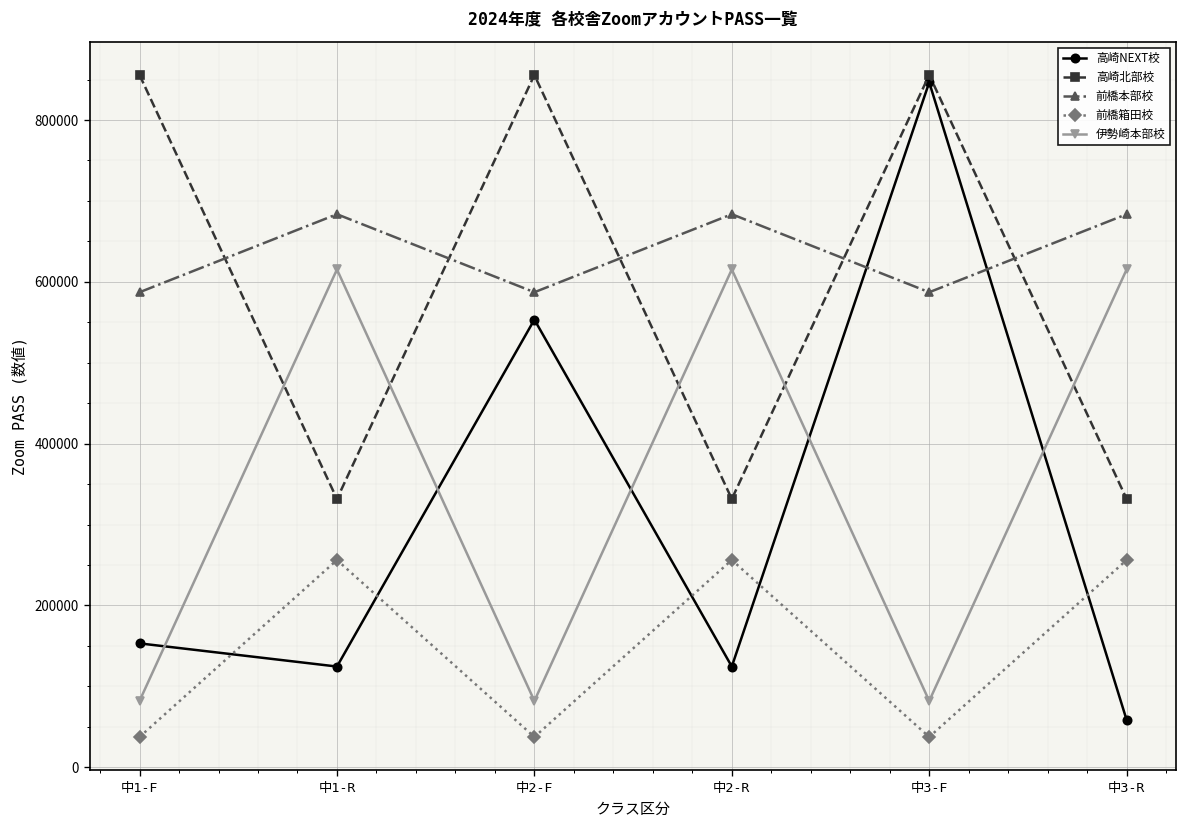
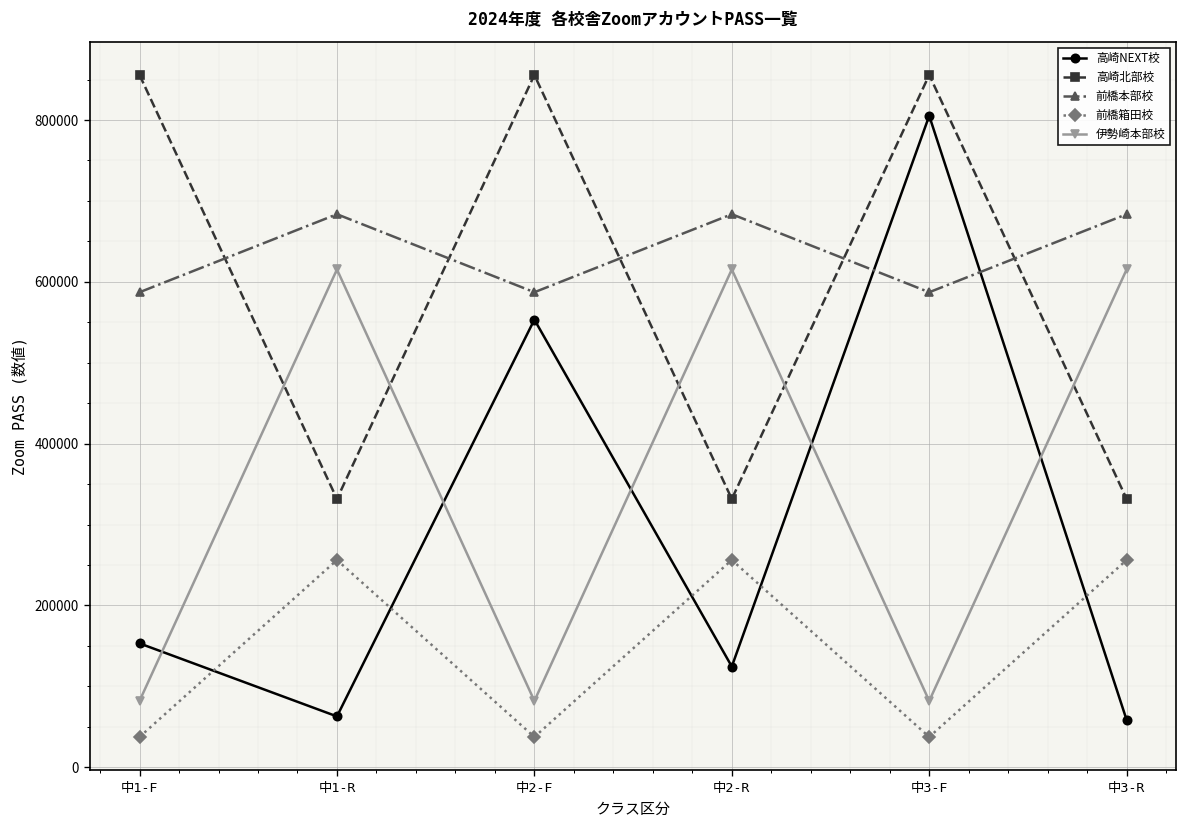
  {
    "高崎NEXT校": {
      "中1-F": 150000,
-     "中1-R": 120000,
+     "中1-R": 60000,
      "中2-F": 550000,
      "中2-R": 120000,
-     "中3-F": 850000,
+     "中3-F": 810000,
      "中3-R": 60000
    }
  }
